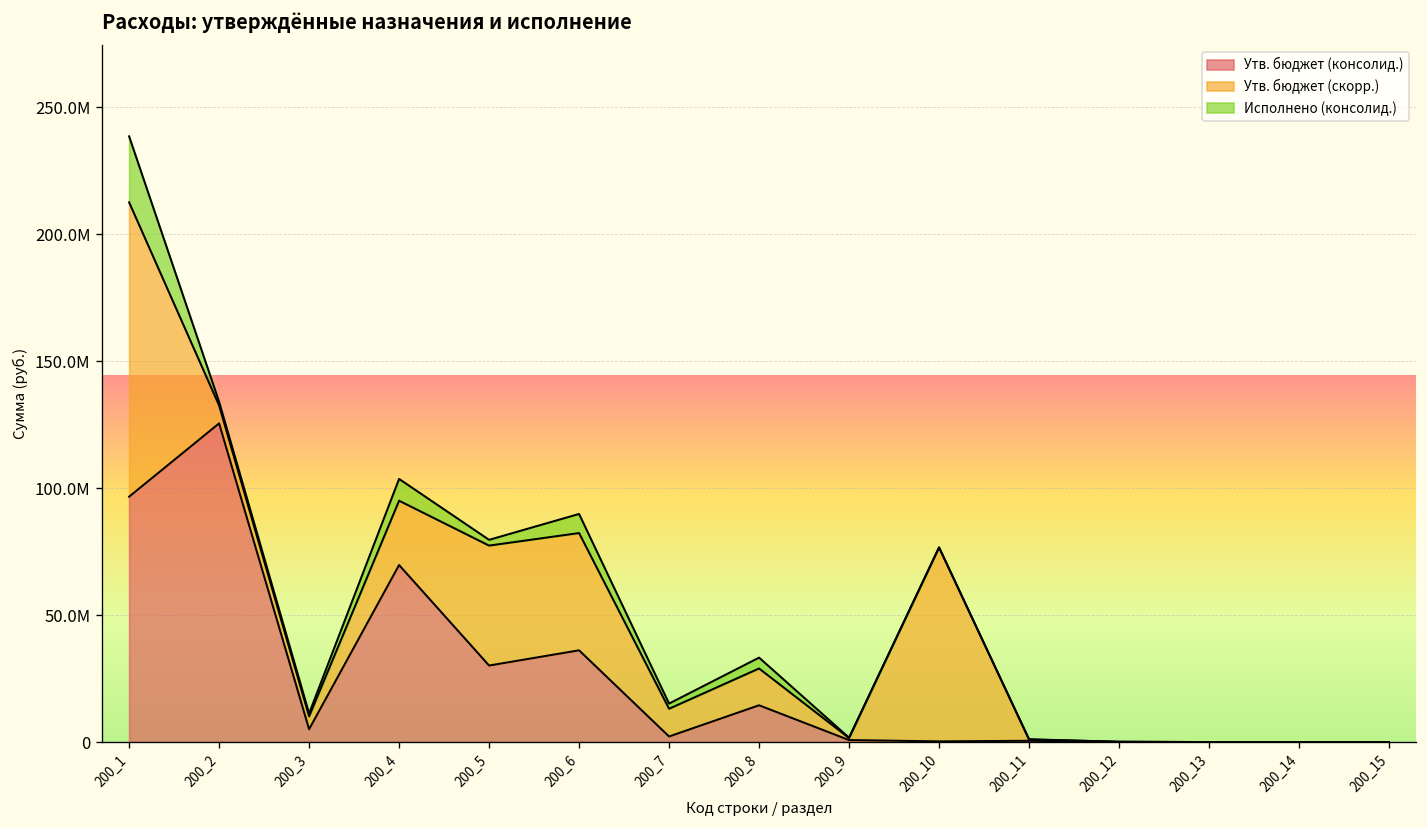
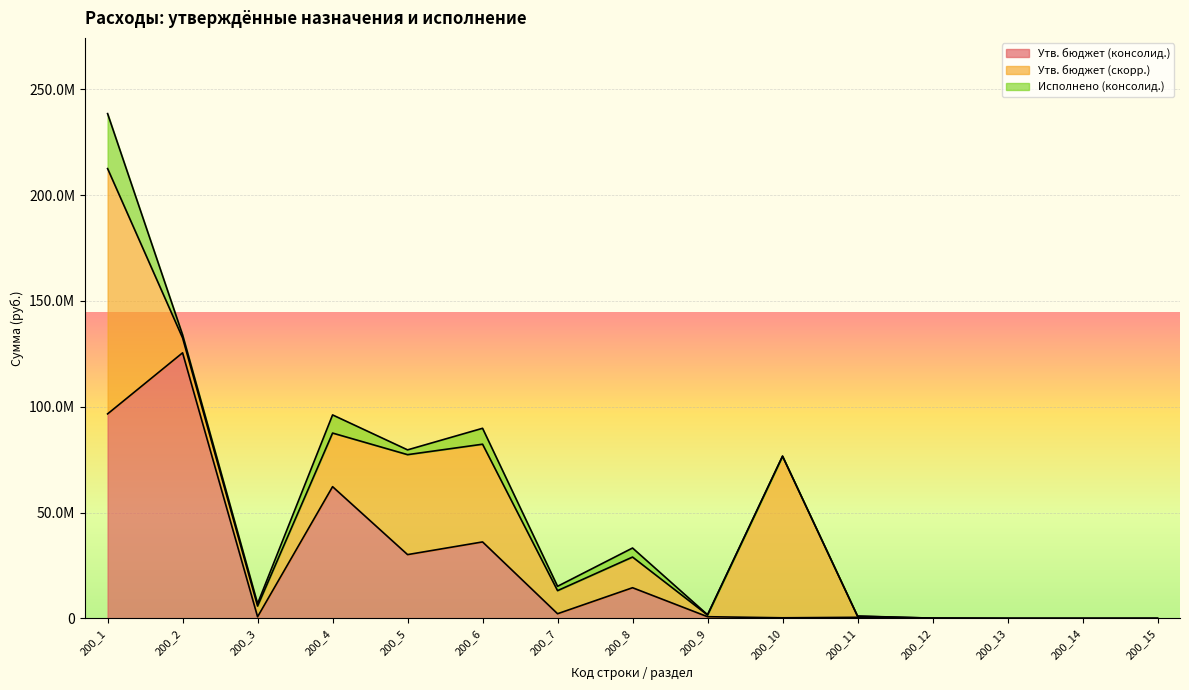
  {
    "Утв. бюджет (консолид.)": {
      "200_1": 97000000,
      "200_2": 125000000,
-     "200_3": 5000000,
-     "200_4": 70000000,
+     "200_3": 1000000,
+     "200_4": 62000000,
      "200_5": 30000000,
      "200_6": 36000000,
      "200_7": 2000000,
      "200_8": 14000000,
      "200_10": 0
    },
    "Утв. бюджет (скорр.)": {
      "200_1": 116000000,
      "200_2": 7000000,
      "200_4": 25000000,
      "200_5": 47000000,
      "200_6": 46000000,
      "200_7": 11000000,
      "200_8": 14000000
    },
    "Исполнено (консолид.)": {
      "200_1": 26000000,
      "200_2": 1000000,
      "200_4": 9000000,
      "200_5": 2000000,
      "200_6": 8000000,
      "200_7": 2000000,
      "200_8": 4000000
    }
  }
